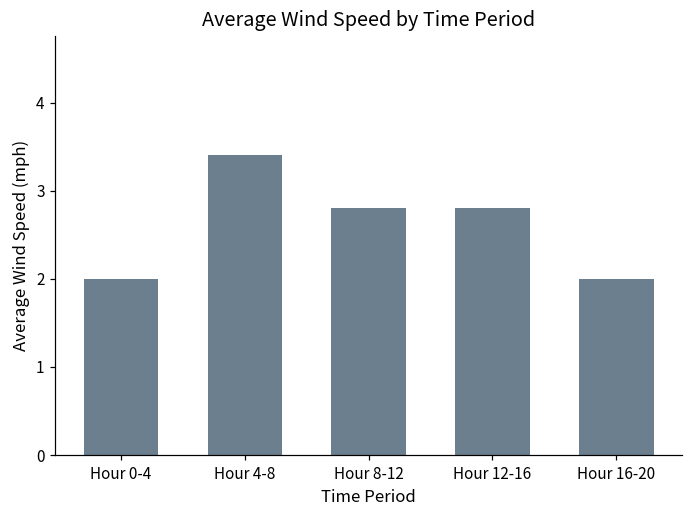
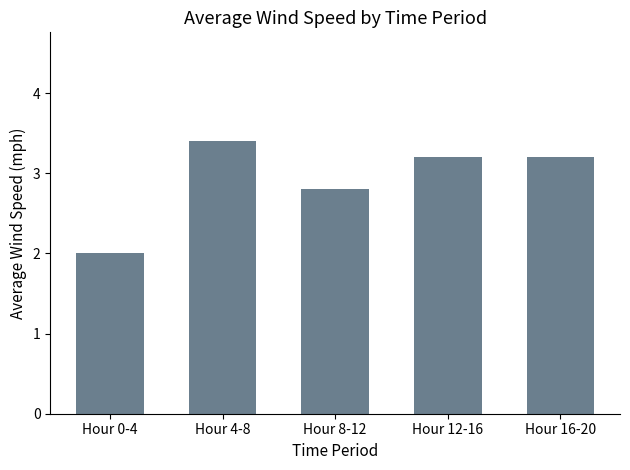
  {
    "Hour 0-4": 2.0,
    "Hour 4-8": 3.4,
    "Hour 8-12": 2.8,
-   "Hour 12-16": 2.8,
-   "Hour 16-20": 2.0
+   "Hour 12-16": 3.2,
+   "Hour 16-20": 3.2
  }
